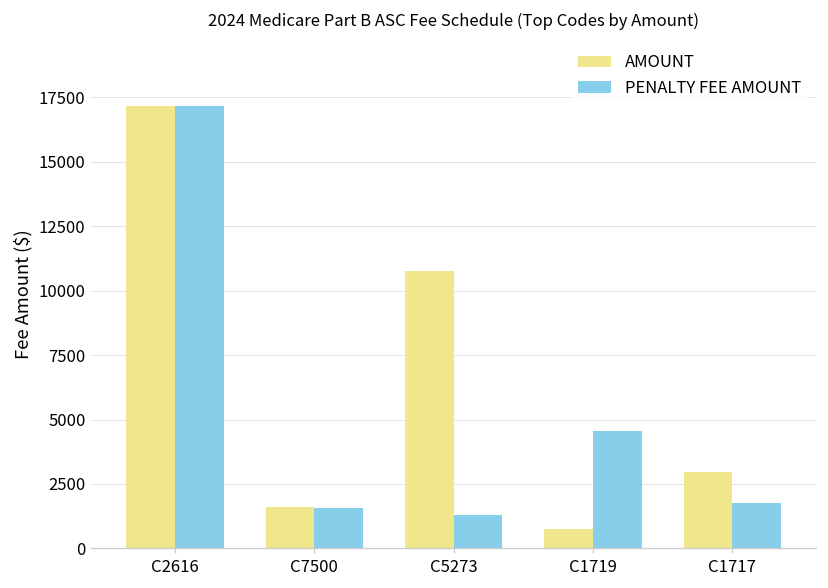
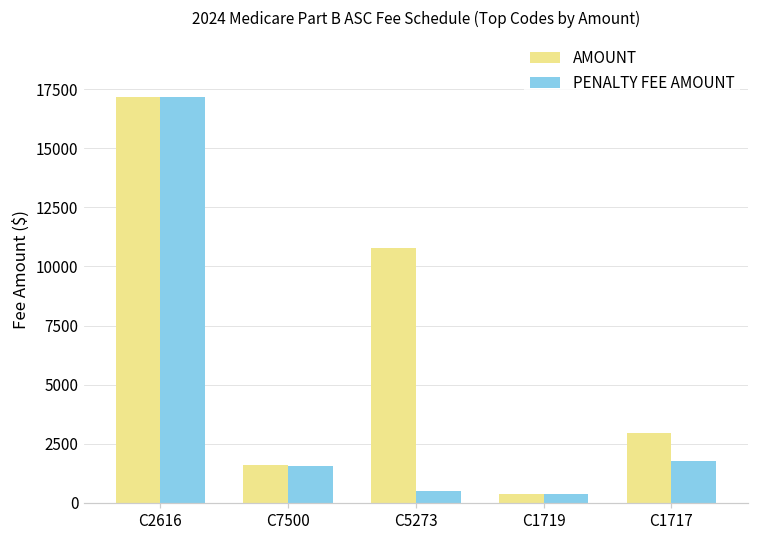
  {
    "AMOUNT": {
      "C2616": 17200,
      "C7500": 1600,
      "C5273": 10800,
-     "C1719": 800,
+     "C1719": 300,
      "C1717": 3000
    },
    "PENALTY FEE AMOUNT": {
      "C2616": 17200,
      "C7500": 1600,
-     "C5273": 1300,
-     "C1719": 4600,
+     "C5273": 500,
+     "C1719": 300,
      "C1717": 1800
    }
  }
